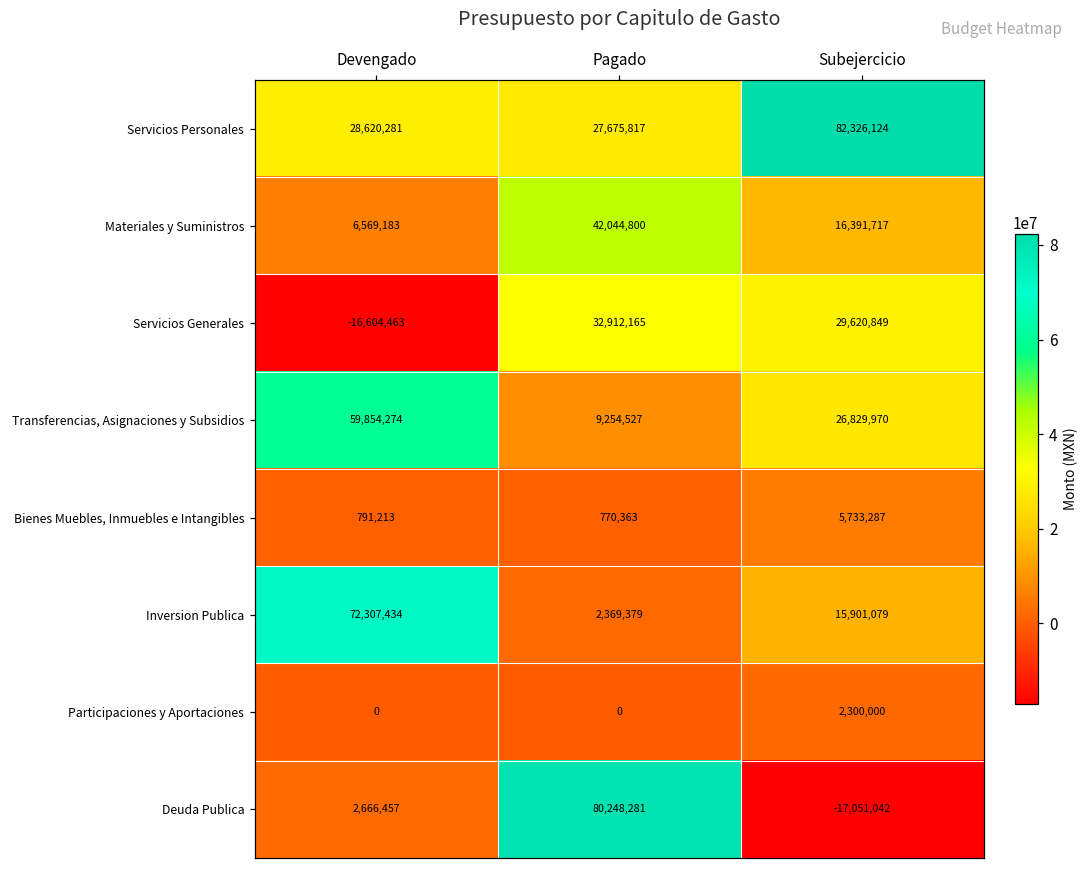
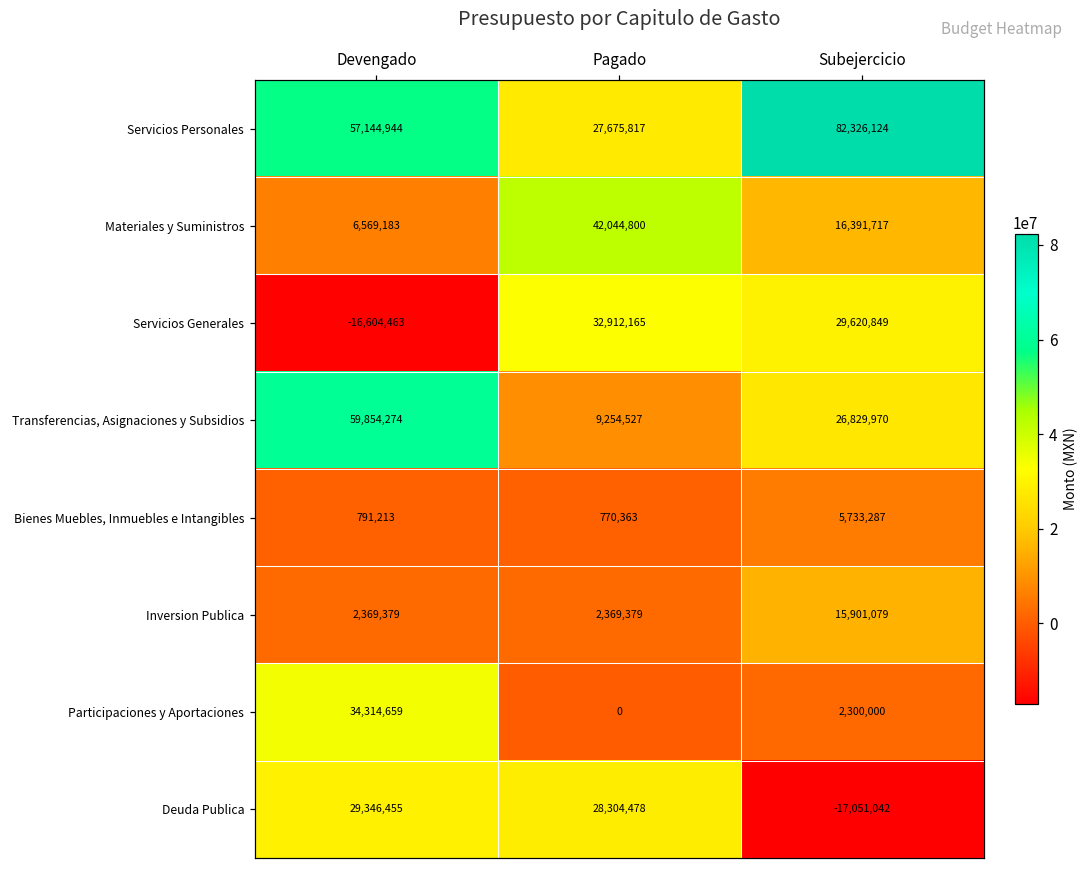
  {
    "Servicios Personales": {
-     "Devengado": "28,620,281",
+     "Devengado": "57,144,944",
      "Pagado": "27,675,817",
      "Subejercicio": "82,326,124"
    },
    "Materiales y Suministros": {
      "Devengado": "6,569,183",
      "Pagado": "42,044,800",
      "Subejercicio": "16,391,717"
    },
    "Servicios Generales": {
      "Devengado": "-16,604,463",
      "Pagado": "32,912,165",
      "Subejercicio": "29,620,849"
    },
    "Transferencias, Asignaciones y Subsidios": {
      "Devengado": "59,854,274",
      "Pagado": "9,254,527",
      "Subejercicio": "26,829,970"
    },
    "Bienes Muebles, Inmuebles e Intangibles": {
      "Devengado": "791,213",
      "Pagado": "770,363",
      "Subejercicio": "5,733,287"
    },
    "Inversion Publica": {
-     "Devengado": "72,307,434",
+     "Devengado": "2,369,379",
      "Pagado": "2,369,379",
      "Subejercicio": "15,901,079"
    },
    "Participaciones y Aportaciones": {
-     "Devengado": "0",
+     "Devengado": "34,314,659",
      "Pagado": "0",
      "Subejercicio": "2,300,000"
    },
    "Deuda Publica": {
-     "Devengado": "2,666,457",
-     "Pagado": "80,248,281",
+     "Devengado": "29,346,455",
+     "Pagado": "28,304,478",
      "Subejercicio": "-17,051,042"
    }
  }
